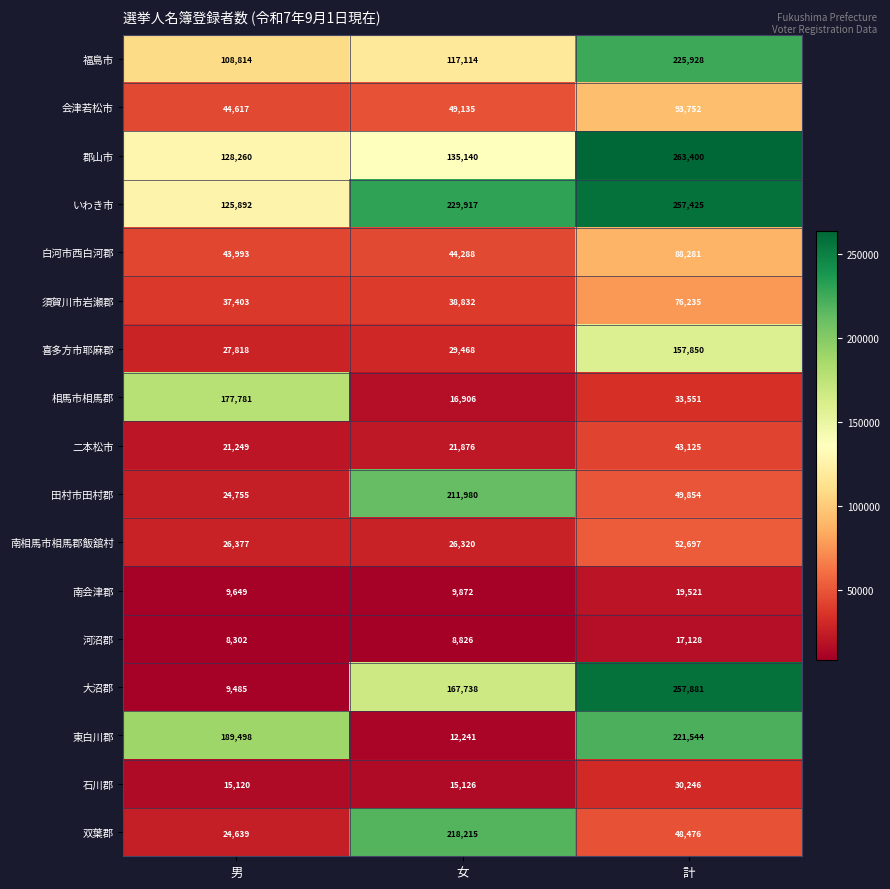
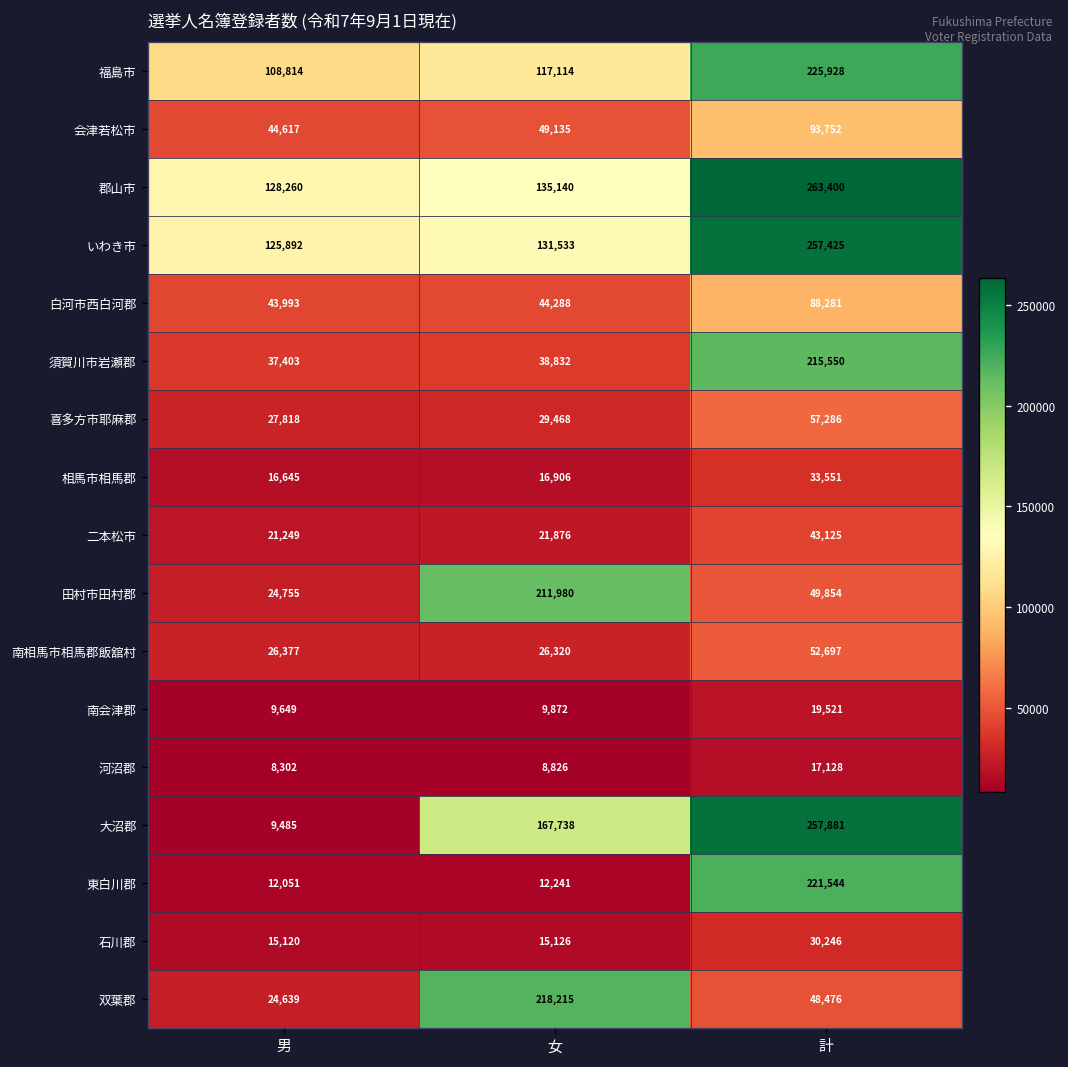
  {
    "福島市": {
      "男": "108,814",
      "女": "117,114",
      "計": "225,928"
    },
    "会津若松市": {
      "男": "44,617",
      "女": "49,135",
      "計": "93,752"
    },
    "郡山市": {
      "男": "128,260",
      "女": "135,140",
      "計": "263,400"
    },
    "いわき市": {
      "男": "125,892",
-     "女": "229,917",
+     "女": "131,533",
      "計": "257,425"
    },
    "白河市西白河郡": {
      "男": "43,993",
      "女": "44,288",
      "計": "88,281"
    },
    "須賀川市岩瀬郡": {
      "男": "37,403",
      "女": "38,832",
-     "計": "76,235"
+     "計": "215,550"
    },
    "喜多方市耶麻郡": {
      "男": "27,818",
      "女": "29,468",
-     "計": "157,850"
+     "計": "57,286"
    },
    "相馬市相馬郡": {
-     "男": "177,781",
+     "男": "16,645",
      "女": "16,906",
      "計": "33,551"
    },
    "二本松市": {
      "男": "21,249",
      "女": "21,876",
      "計": "43,125"
    },
    "田村市田村郡": {
      "男": "24,755",
      "女": "211,980",
      "計": "49,854"
    },
    "南相馬市相馬郡飯舘村": {
      "男": "26,377",
      "女": "26,320",
      "計": "52,697"
    },
    "南会津郡": {
      "男": "9,649",
      "女": "9,872",
      "計": "19,521"
    },
    "河沼郡": {
      "男": "8,302",
      "女": "8,826",
      "計": "17,128"
    },
    "大沼郡": {
      "男": "9,485",
      "女": "167,738",
      "計": "257,881"
    },
    "東白川郡": {
-     "男": "189,498",
+     "男": "12,051",
      "女": "12,241",
      "計": "221,544"
    },
    "石川郡": {
      "男": "15,120",
      "女": "15,126",
      "計": "30,246"
    },
    "双葉郡": {
      "男": "24,639",
      "女": "218,215",
      "計": "48,476"
    }
  }
